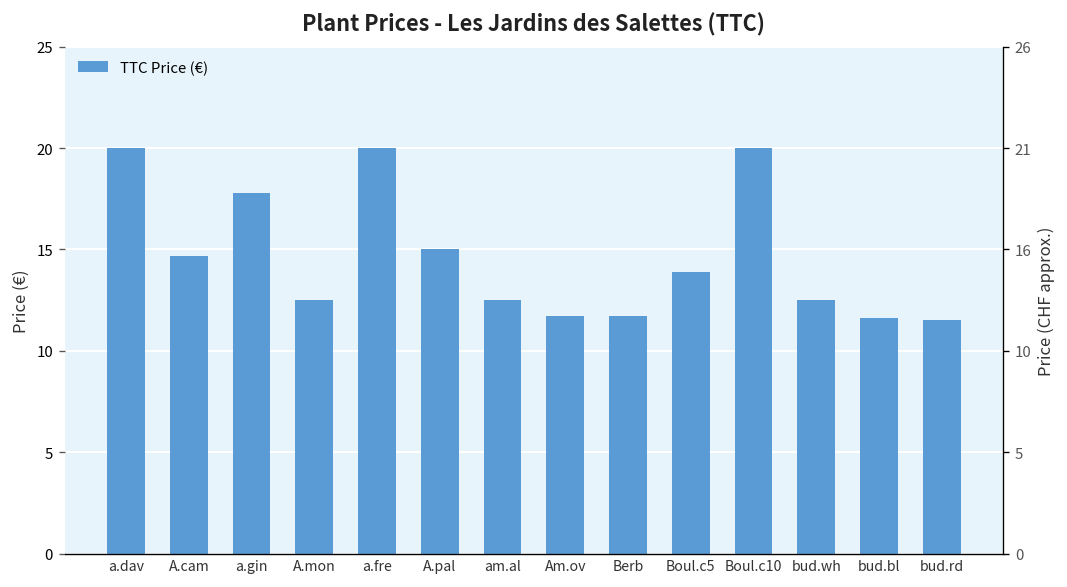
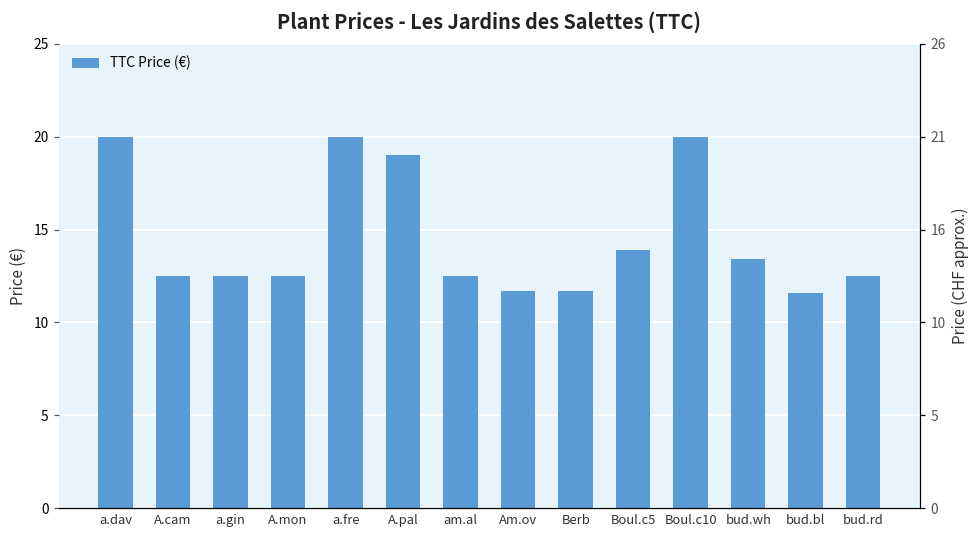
  {
    "a.dav": 20.0,
-   "A.cam": 14.7,
-   "a.gin": 17.8,
+   "A.cam": 12.5,
+   "a.gin": 12.5,
    "A.mon": 12.5,
    "a.fre": 20.0,
-   "A.pal": 15,
+   "A.pal": 19,
    "am.al": 12.5,
    "Am.ov": 11.7,
    "Berb": 11.7,
    "Boul.c5": 13.9,
    "Boul.c10": 20.0,
-   "bud.wh": 12.5,
+   "bud.wh": 13.4,
    "bud.bl": 11.6,
-   "bud.rd": 11.5
+   "bud.rd": 12.5
  }
